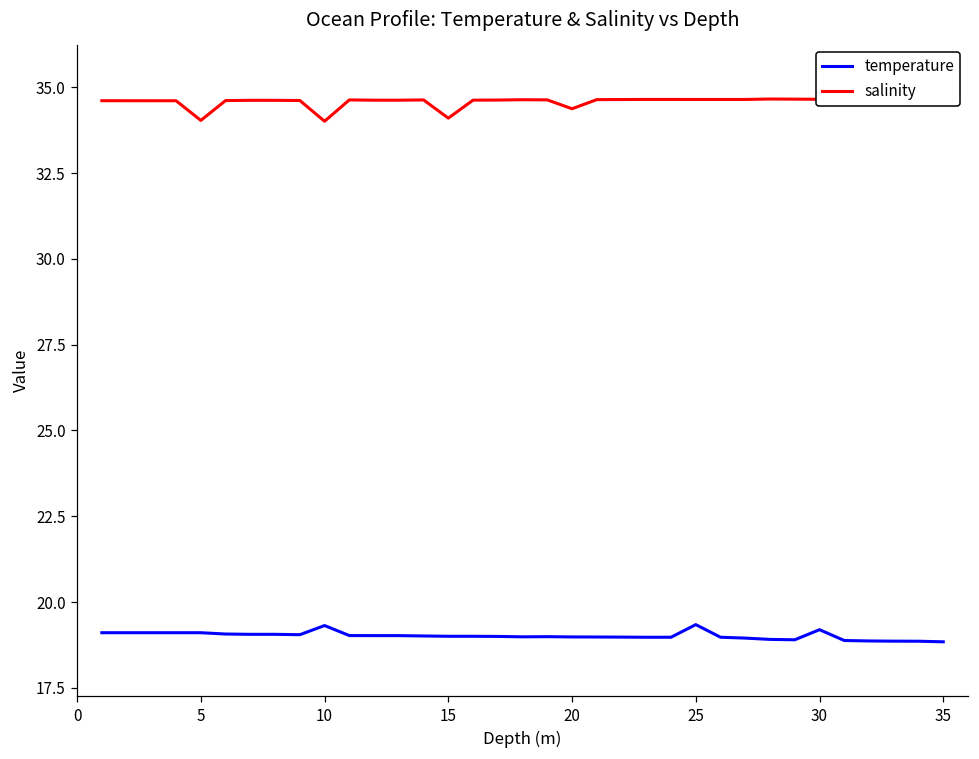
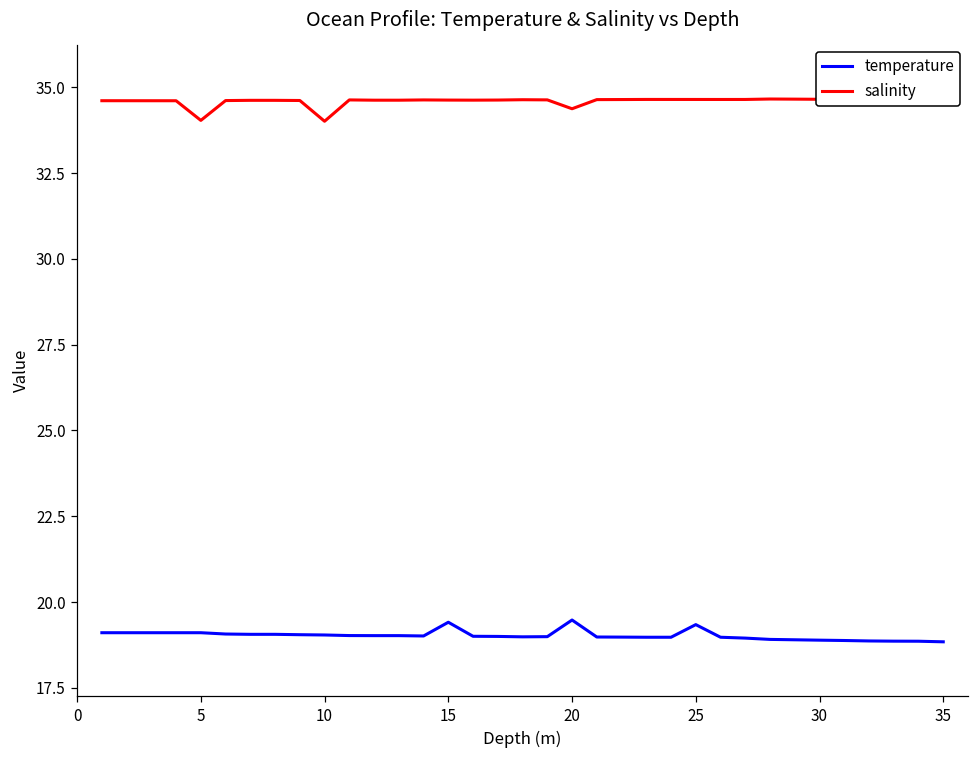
  {
    "temperature": {
      "5": 19.1,
-     "10": 19.3,
-     "15": 19.0,
-     "20": 19.0,
+     "10": 19.0,
+     "15": 19.4,
+     "20": 19.5,
      "25": 19.3,
-     "30": 19.2,
+     "30": 18.9,
      "35": 18.8
    },
    "salinity": {
      "5": 34.0,
      "10": 34.0,
-     "15": 34.1,
+     "15": 34.6,
      "20": 34.4,
      "25": 34.6
    }
  }
